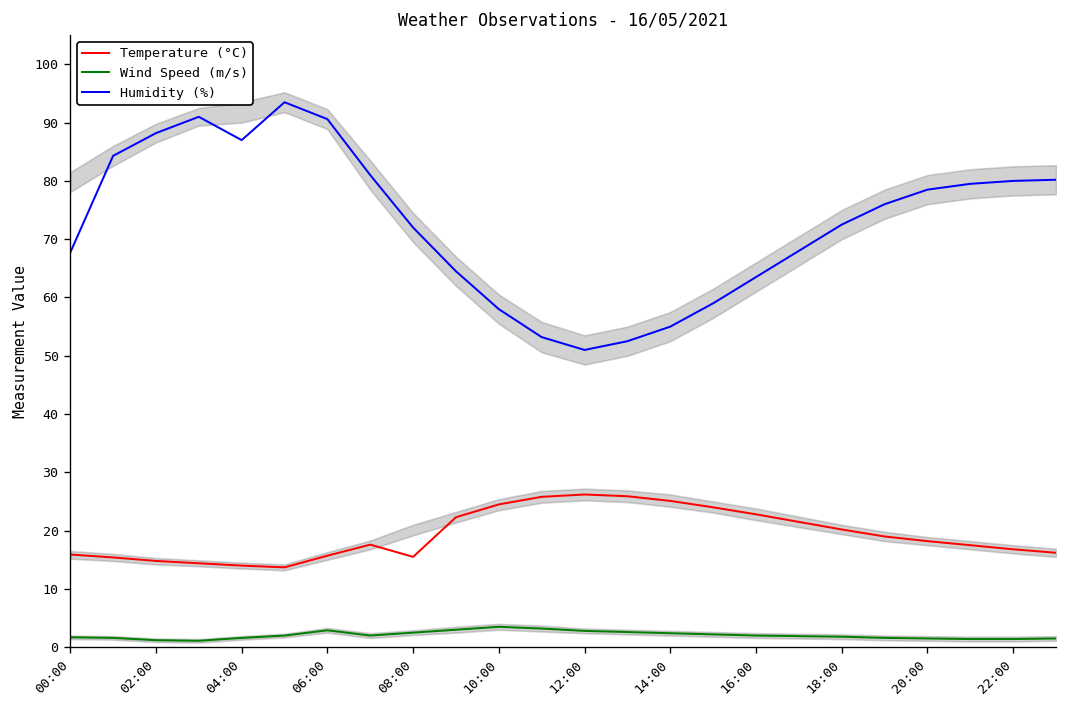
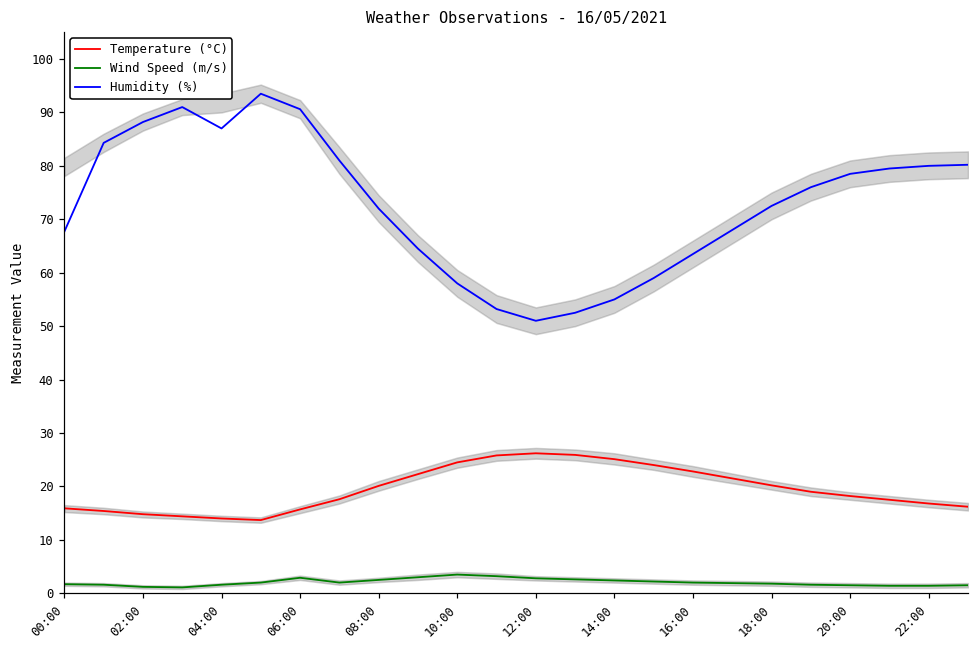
  {
    "Temperature (°C)": {
      "00:00": 16,
      "06:00": 16,
-     "08:00": 16,
+     "08:00": 20,
      "10:00": 25,
      "12:00": 26,
      "14:00": 25,
      "16:00": 23,
      "18:00": 20,
      "20:00": 18,
      "22:00": 17
    },
    "Humidity (%)": {
      "00:00": 68,
      "02:00": 88,
      "04:00": 87,
      "06:00": 91,
      "08:00": 72,
      "10:00": 58,
      "12:00": 51,
      "14:00": 55,
      "16:00": 64,
      "18:00": 73,
      "20:00": 79,
      "22:00": 80
    }
  }
